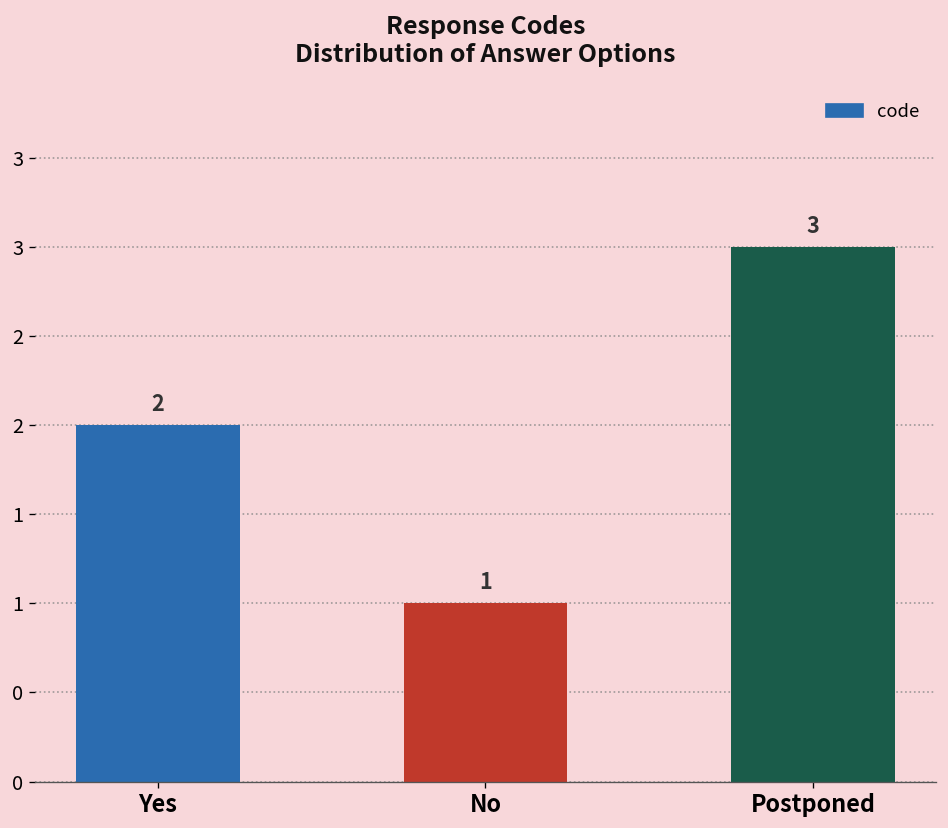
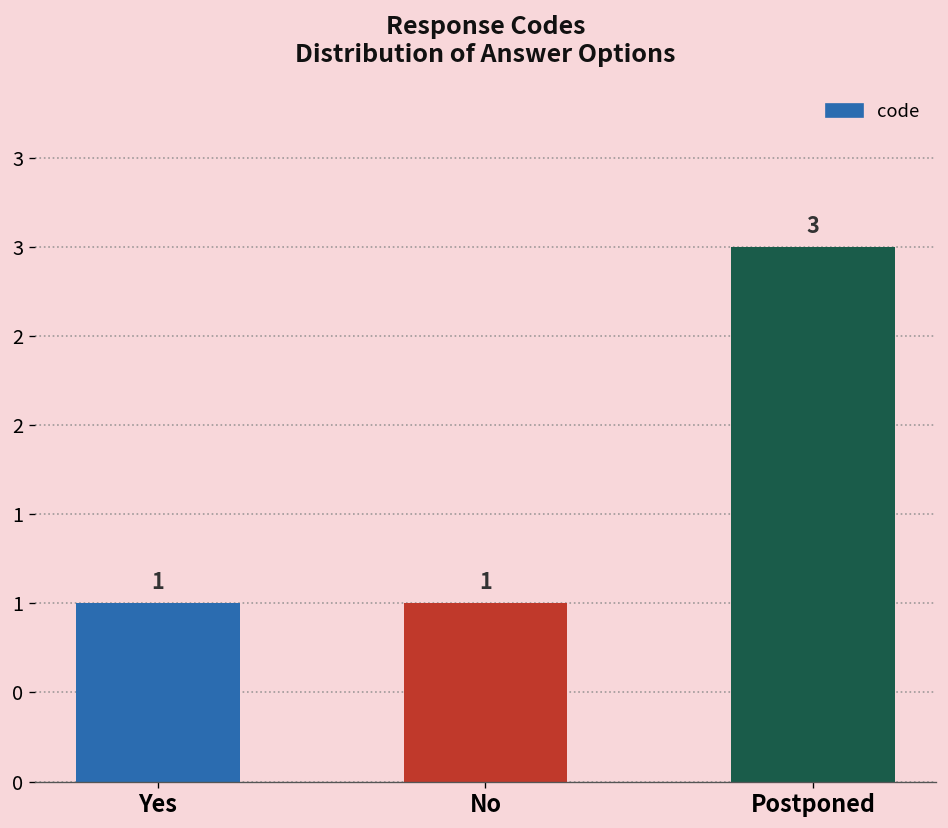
  {
-   "Yes": 2,
+   "Yes": 1,
    "No": 1,
    "Postponed": 3
  }
